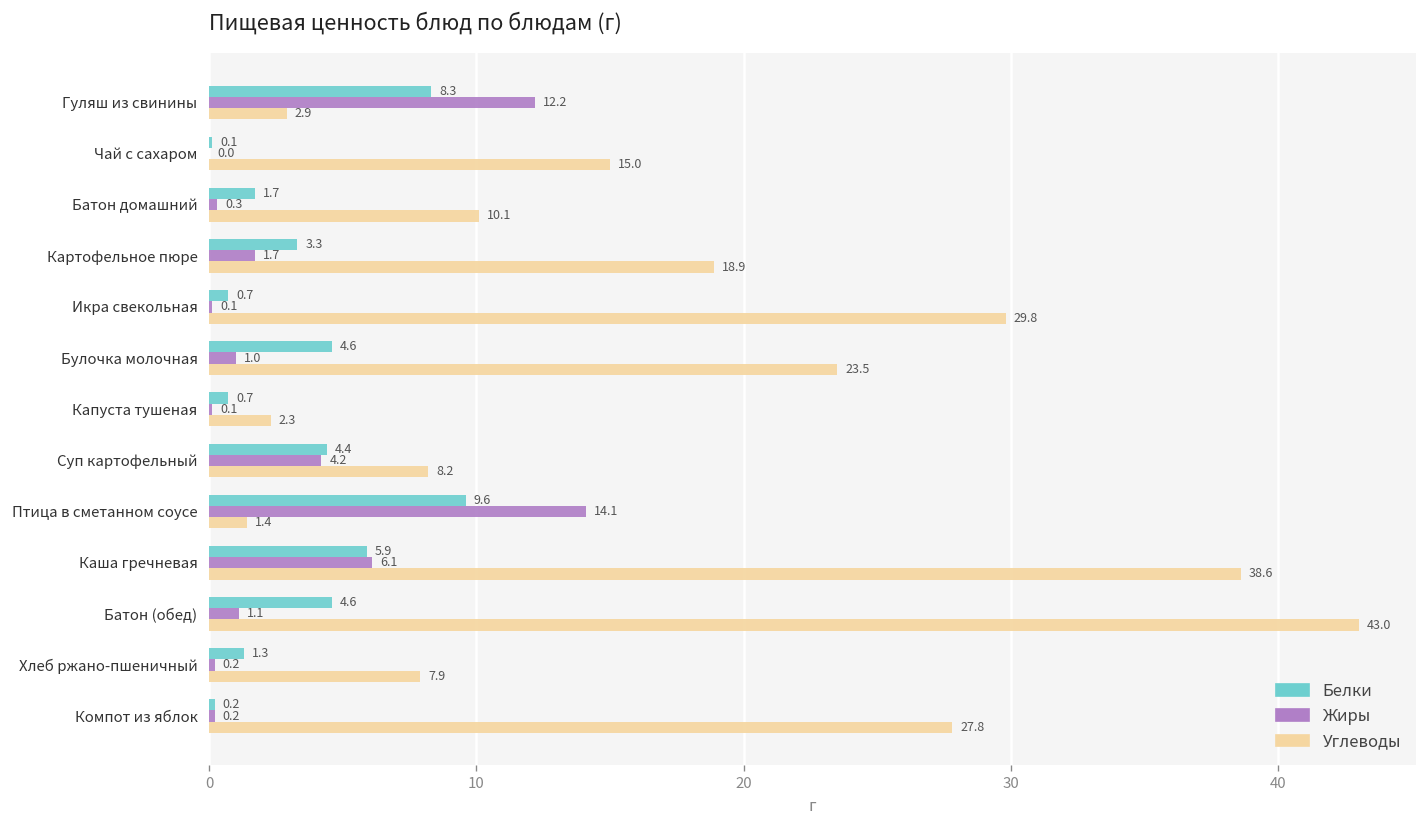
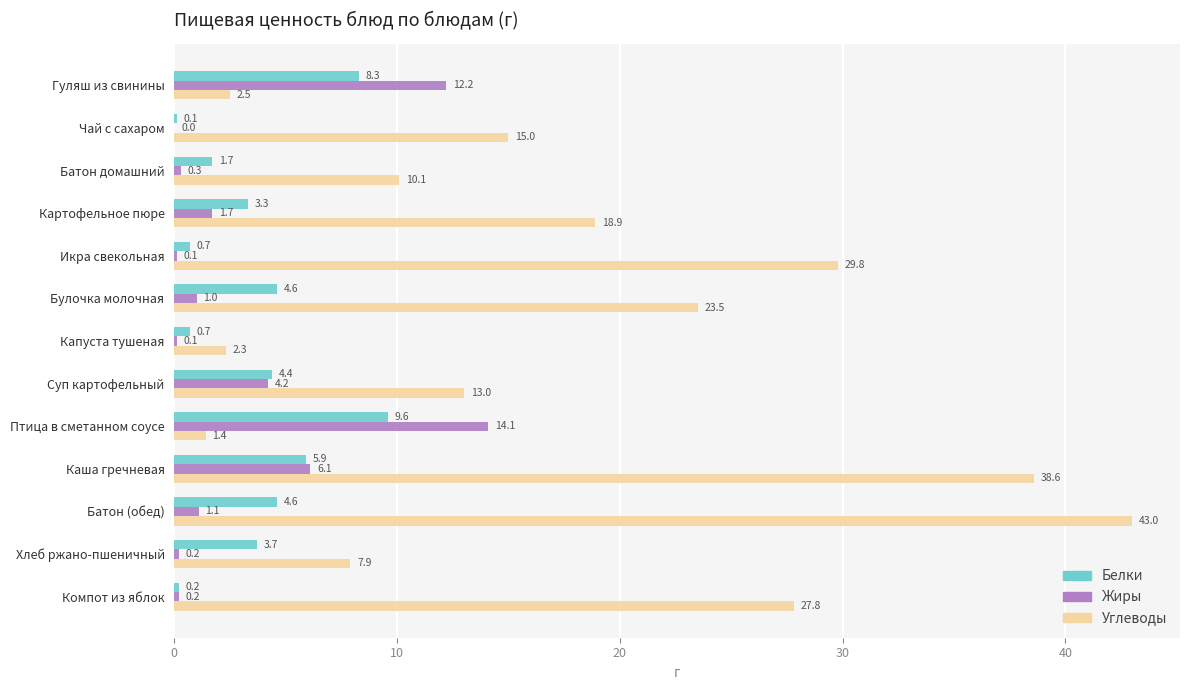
  {
    "Белки": {
      "Гуляш из свинины": 8.3,
      "Чай с сахаром": 0.1,
      "Батон домашний": 1.7,
      "Картофельное пюре": 3.3,
      "Икра свекольная": 0.7,
      "Булочка молочная": 4.6,
      "Капуста тушеная": 0.7,
      "Суп картофельный": 4.4,
      "Птица в сметанном соусе": 9.6,
      "Каша гречневая": 5.9,
      "Батон (обед)": 4.6,
-     "Хлеб ржано-пшеничный": 1.3,
+     "Хлеб ржано-пшеничный": 3.7,
      "Компот из яблок": 0.2
    },
    "Жиры": {
      "Гуляш из свинины": 12.2,
      "Чай с сахаром": 0.0,
      "Батон домашний": 0.3,
      "Картофельное пюре": 1.7,
      "Икра свекольная": 0.1,
      "Булочка молочная": 1.0,
      "Капуста тушеная": 0.1,
      "Суп картофельный": 4.2,
      "Птица в сметанном соусе": 14.1,
      "Каша гречневая": 6.1,
      "Батон (обед)": 1.1,
      "Хлеб ржано-пшеничный": 0.2,
      "Компот из яблок": 0.2
    },
    "Углеводы": {
-     "Гуляш из свинины": 2.9,
+     "Гуляш из свинины": 2.5,
      "Чай с сахаром": 15.0,
      "Батон домашний": 10.1,
      "Картофельное пюре": 18.9,
      "Икра свекольная": 29.8,
      "Булочка молочная": 23.5,
      "Капуста тушеная": 2.3,
-     "Суп картофельный": 8.2,
+     "Суп картофельный": 13.0,
      "Птица в сметанном соусе": 1.4,
      "Каша гречневая": 38.6,
      "Батон (обед)": 43.0,
      "Хлеб ржано-пшеничный": 7.9,
      "Компот из яблок": 27.8
    }
  }
